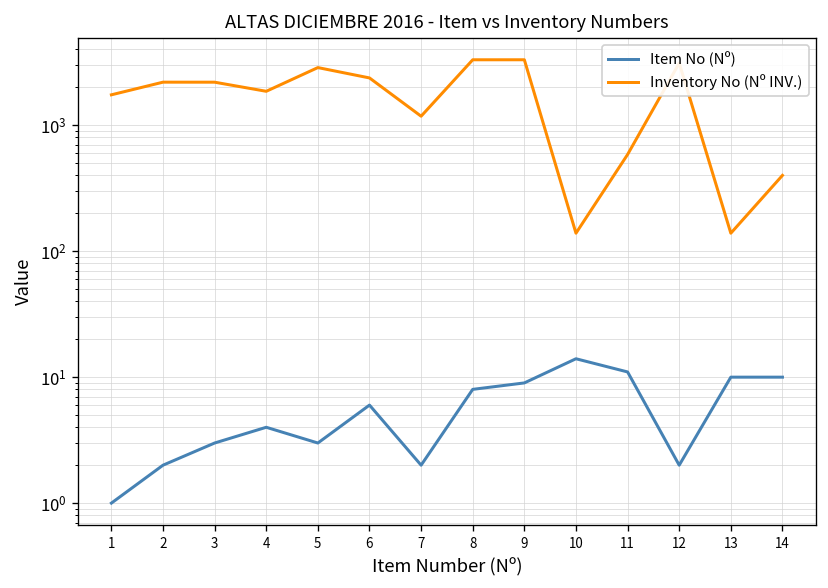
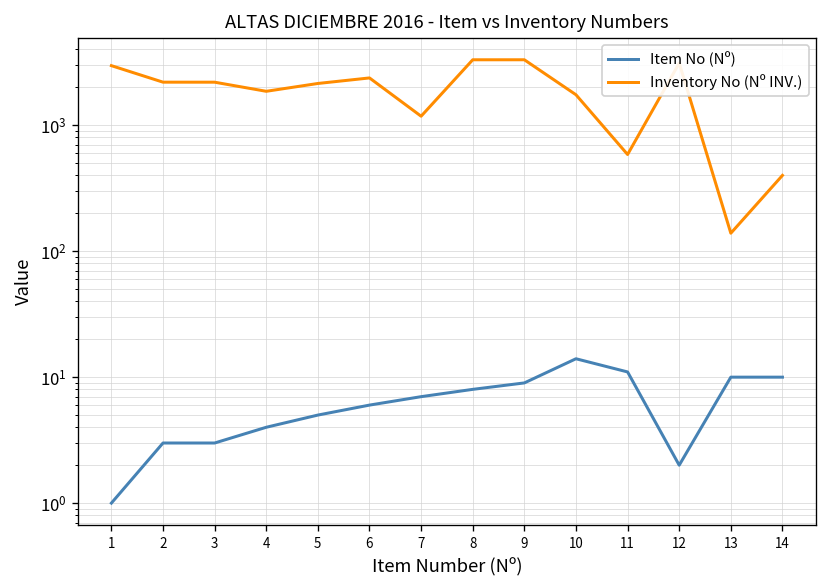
  {
    "Item No (Nº)": {
      "1": 1,
-     "2": 2,
+     "2": 3,
      "3": 3,
      "4": 4,
-     "5": 3,
+     "5": 5,
      "6": 6,
-     "7": 2,
+     "7": 7,
      "8": 8,
      "9": 9,
      "10": 14,
      "11": 11,
      "12": 2,
      "13": 10,
      "14": 10
    },
    "Inventory No (Nº INV.)": {
-     "1": 1700,
+     "1": 3000,
      "2": 2200,
      "3": 2200,
      "4": 1900,
-     "5": 2900,
+     "5": 2100,
      "6": 2400,
      "7": 1200,
      "8": 3300,
      "9": 3300,
-     "10": 140,
+     "10": 1700,
      "11": 600,
      "13": 140,
      "14": 400
    }
  }
